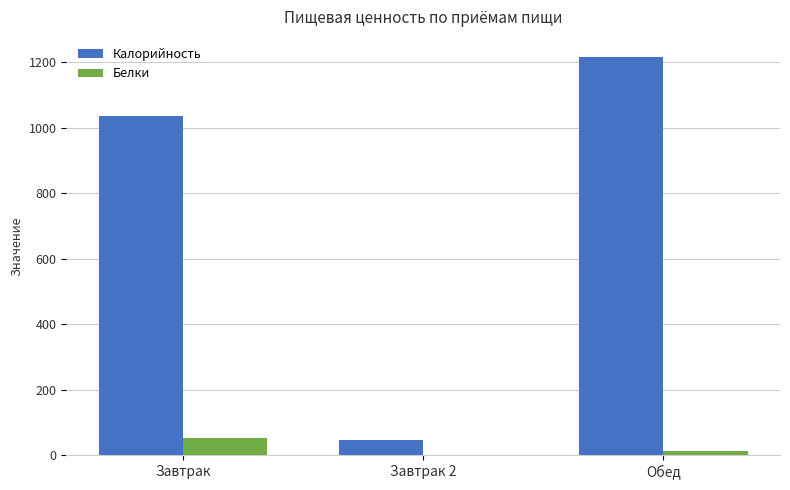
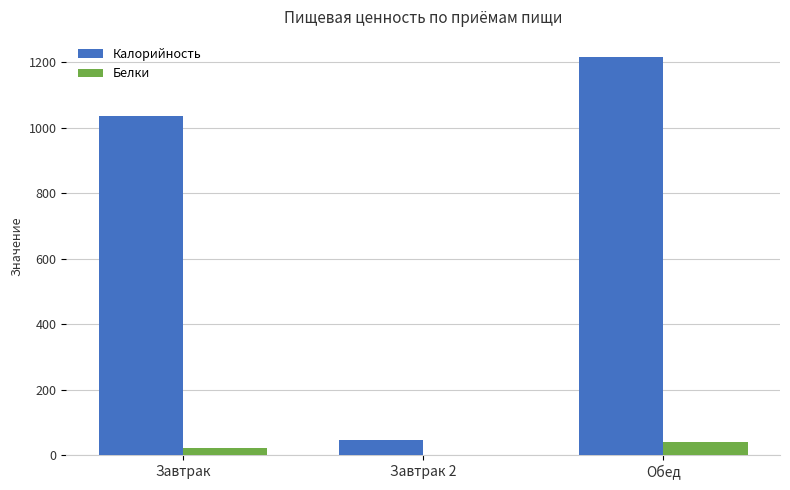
  {
    "Калорийность": {
      "Завтрак": 1040,
      "Завтрак 2": 50,
      "Обед": 1220
    },
    "Белки": {
-     "Завтрак": 50,
-     "Обед": 10
+     "Завтрак": 20,
+     "Обед": 40
    }
  }
